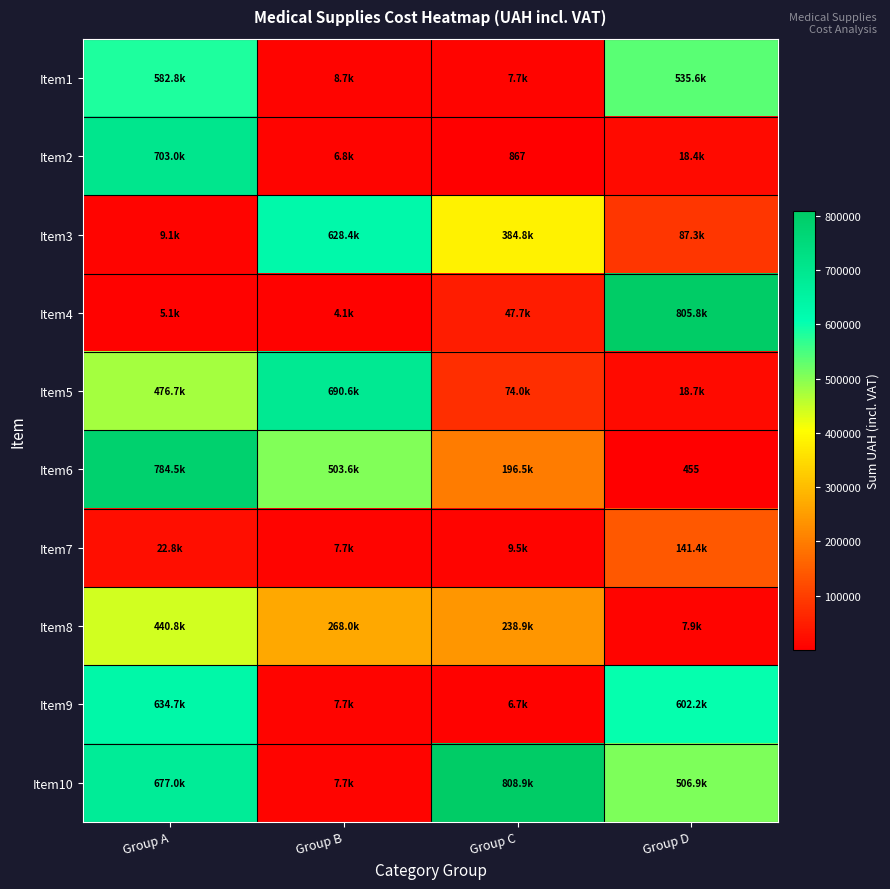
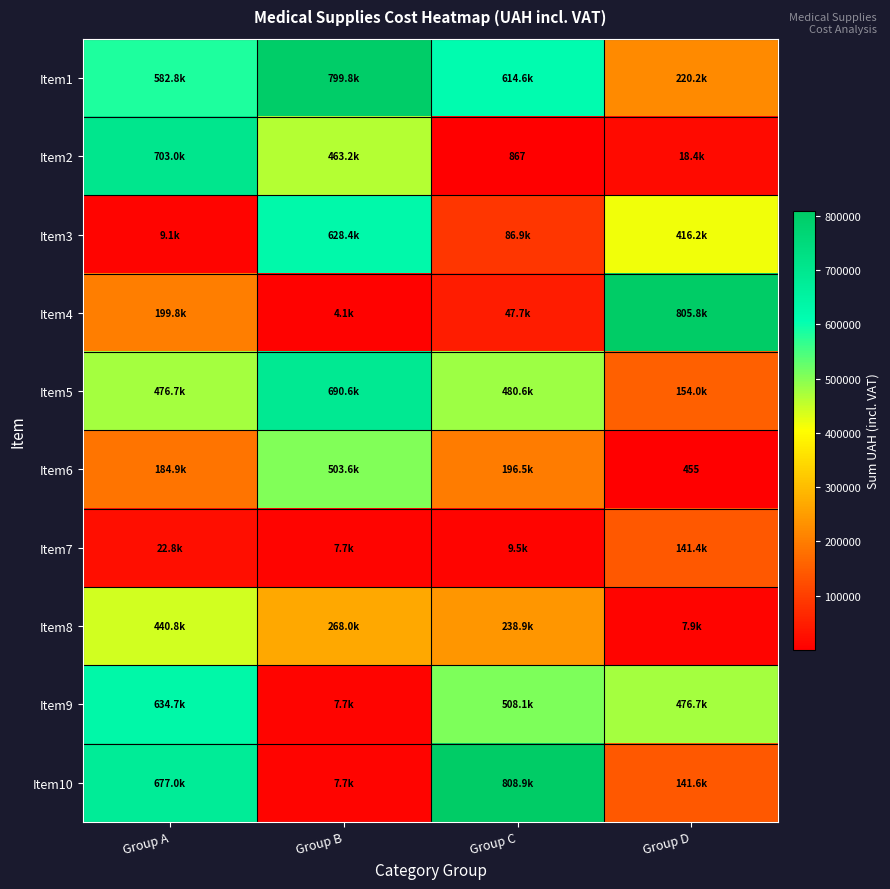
  {
    "Item1": {
      "Group A": "582.8k",
-     "Group B": "8.7k",
-     "Group C": "7.7k",
-     "Group D": "535.6k"
+     "Group B": "799.8k",
+     "Group C": "614.6k",
+     "Group D": "220.2k"
    },
    "Item2": {
      "Group A": "703.0k",
-     "Group B": "6.8k",
+     "Group B": "463.2k",
      "Group C": "867",
      "Group D": "18.4k"
    },
    "Item3": {
      "Group A": "9.1k",
      "Group B": "628.4k",
-     "Group C": "384.8k",
-     "Group D": "87.3k"
+     "Group C": "86.9k",
+     "Group D": "416.2k"
    },
    "Item4": {
-     "Group A": "5.1k",
+     "Group A": "199.8k",
      "Group B": "4.1k",
      "Group C": "47.7k",
      "Group D": "805.8k"
    },
    "Item5": {
      "Group A": "476.7k",
      "Group B": "690.6k",
-     "Group C": "74.0k",
-     "Group D": "18.7k"
+     "Group C": "480.6k",
+     "Group D": "154.0k"
    },
    "Item6": {
-     "Group A": "784.5k",
+     "Group A": "184.9k",
      "Group B": "503.6k",
      "Group C": "196.5k",
      "Group D": "455"
    },
    "Item7": {
      "Group A": "22.8k",
      "Group B": "7.7k",
      "Group C": "9.5k",
      "Group D": "141.4k"
    },
    "Item8": {
      "Group A": "440.8k",
      "Group B": "268.0k",
      "Group C": "238.9k",
      "Group D": "7.9k"
    },
    "Item9": {
      "Group A": "634.7k",
      "Group B": "7.7k",
-     "Group C": "6.7k",
-     "Group D": "602.2k"
+     "Group C": "508.1k",
+     "Group D": "476.7k"
    },
    "Item10": {
      "Group A": "677.0k",
      "Group B": "7.7k",
      "Group C": "808.9k",
-     "Group D": "506.9k"
+     "Group D": "141.6k"
    }
  }
